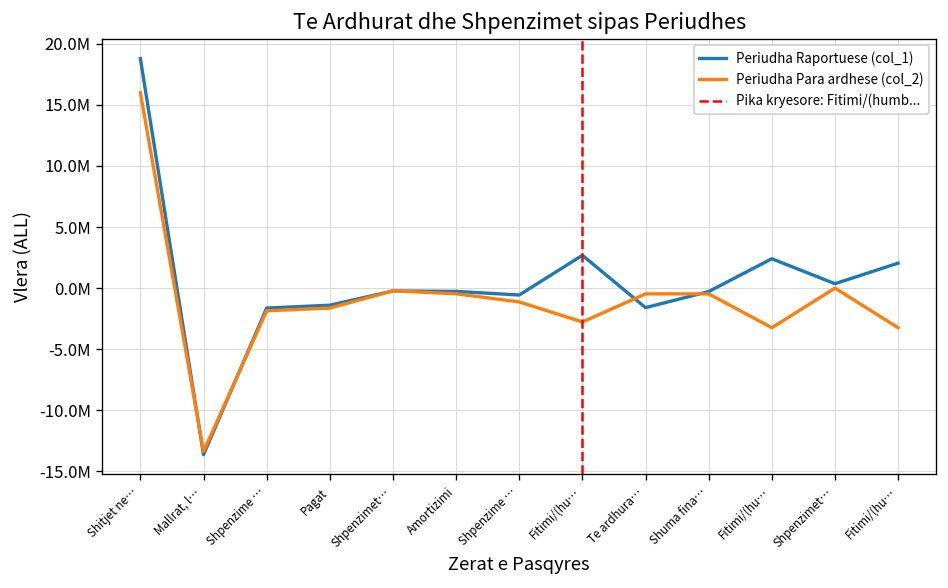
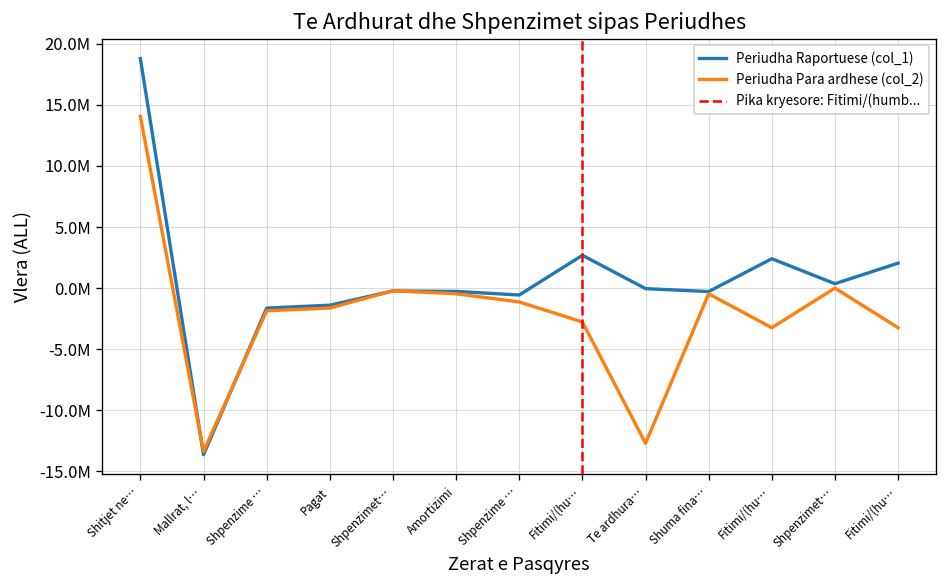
  {
    "Periudha Raportuese (col_1)": {
      "Shitjet ne…": 18800000,
      "Mallrat, l…": -13600000,
-     "Te ardhura…": -1600000
+     "Te ardhura…": 0
    },
    "Periudha Para ardhese (col_2)": {
-     "Shitjet ne…": 16000000,
+     "Shitjet ne…": 14100000,
      "Mallrat, l…": -13400000,
-     "Te ardhura…": -500000
+     "Te ardhura…": -12700000
    }
  }
